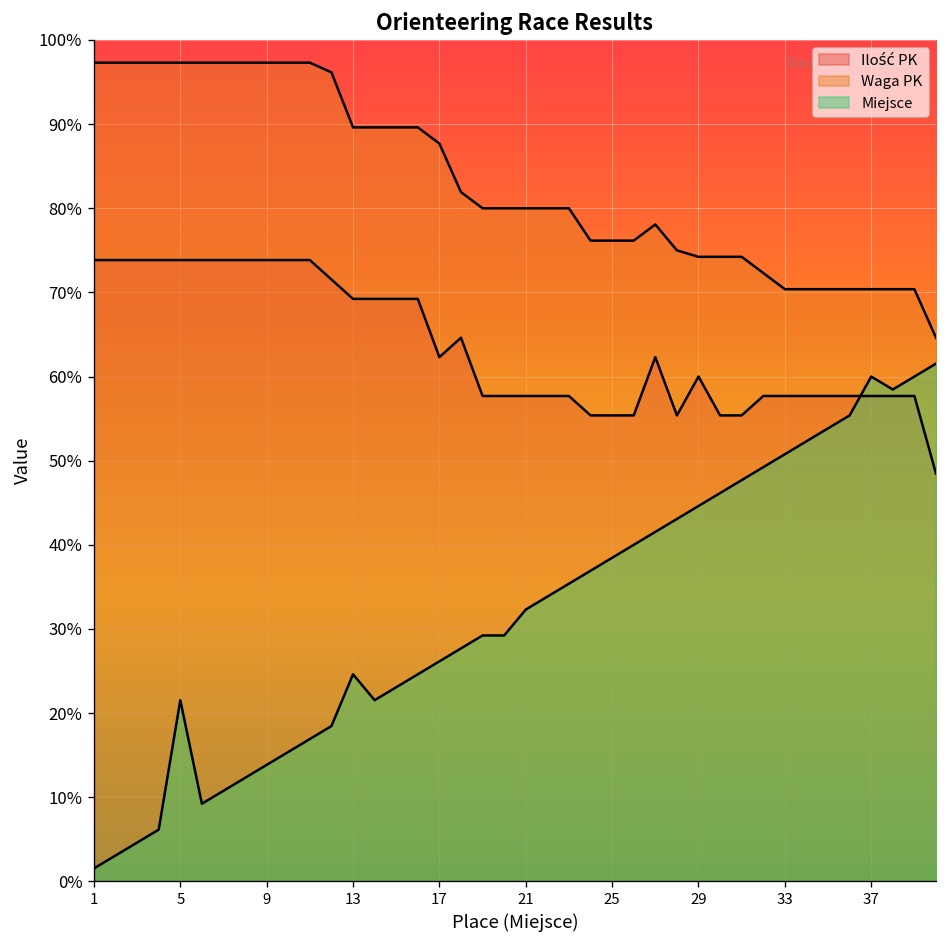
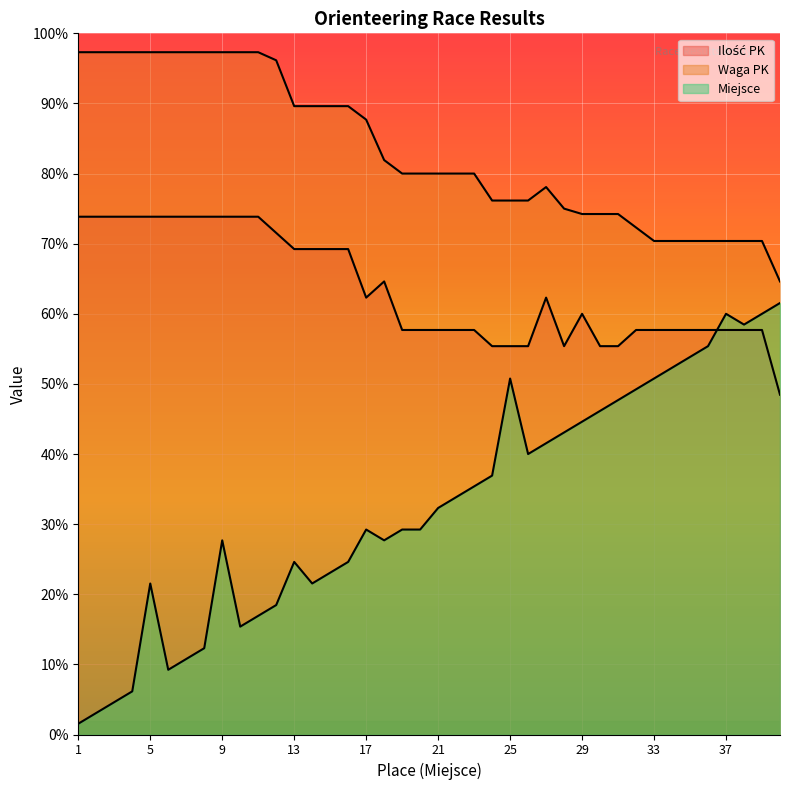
  {
    "Miejsce": {
      "5": "22%",
-     "9": "14%",
+     "9": "28%",
      "13": "25%",
-     "17": "26%",
+     "17": "29%",
      "21": "32%",
-     "25": "38%",
+     "25": "51%",
      "29": "45%",
      "33": "51%",
      "37": "60%"
    }
  }
